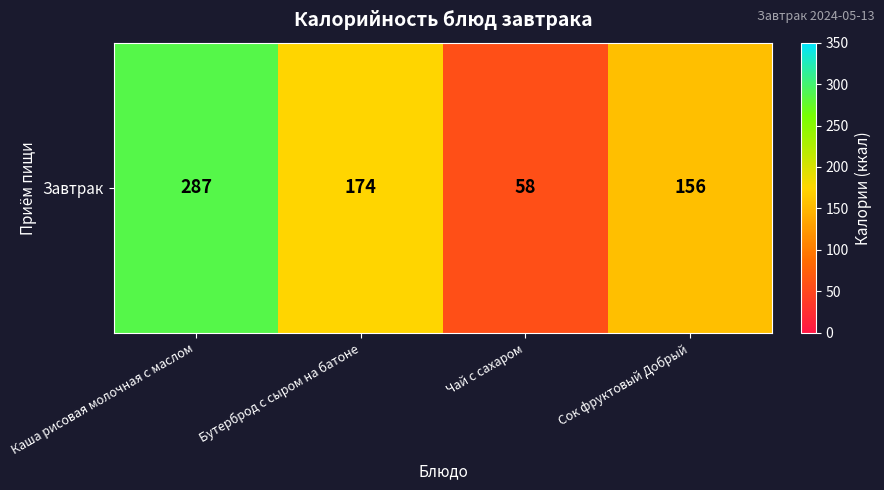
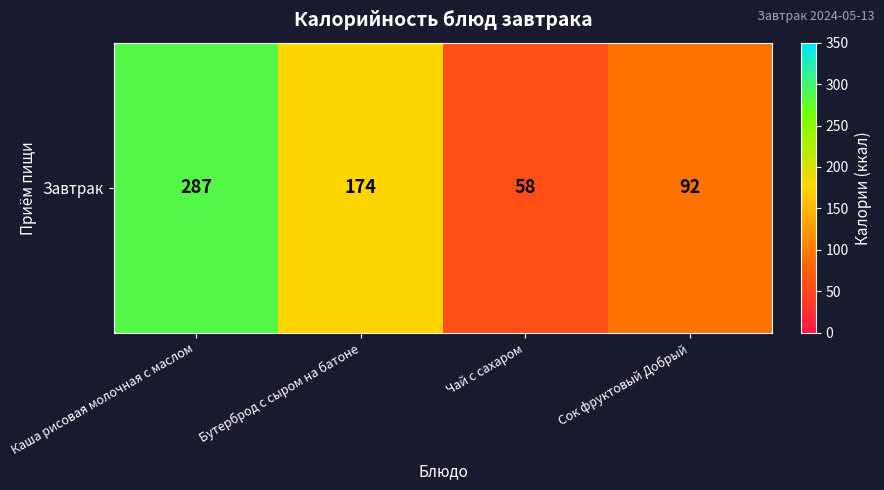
  {
    "Завтрак": {
      "Каша рисовая молочная с маслом": 287,
      "Бутерброд с сыром на батоне": 174,
      "Чай с сахаром": 58,
-     "Сок фруктовый Добрый": 156
+     "Сок фруктовый Добрый": 92
    }
  }
